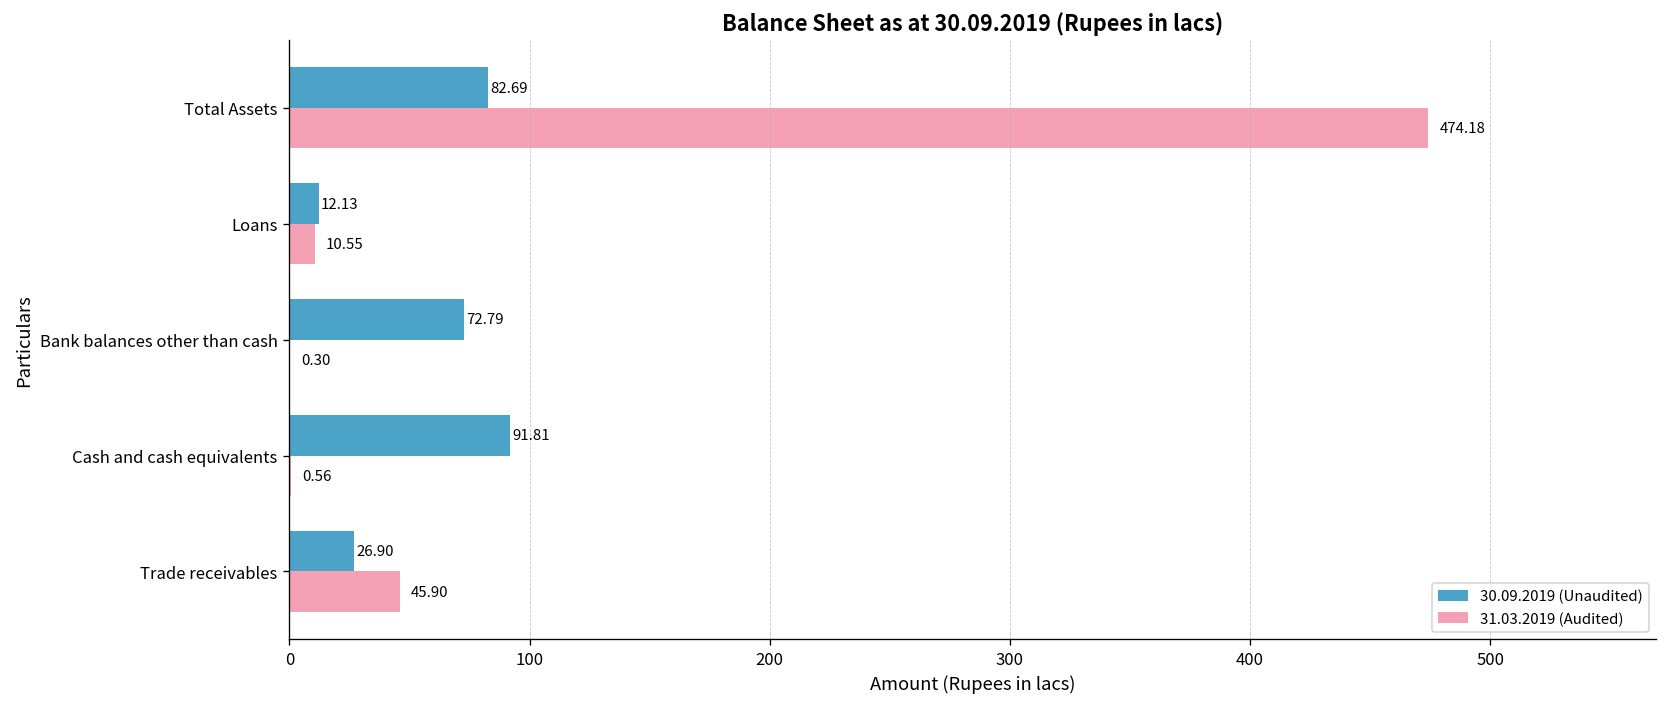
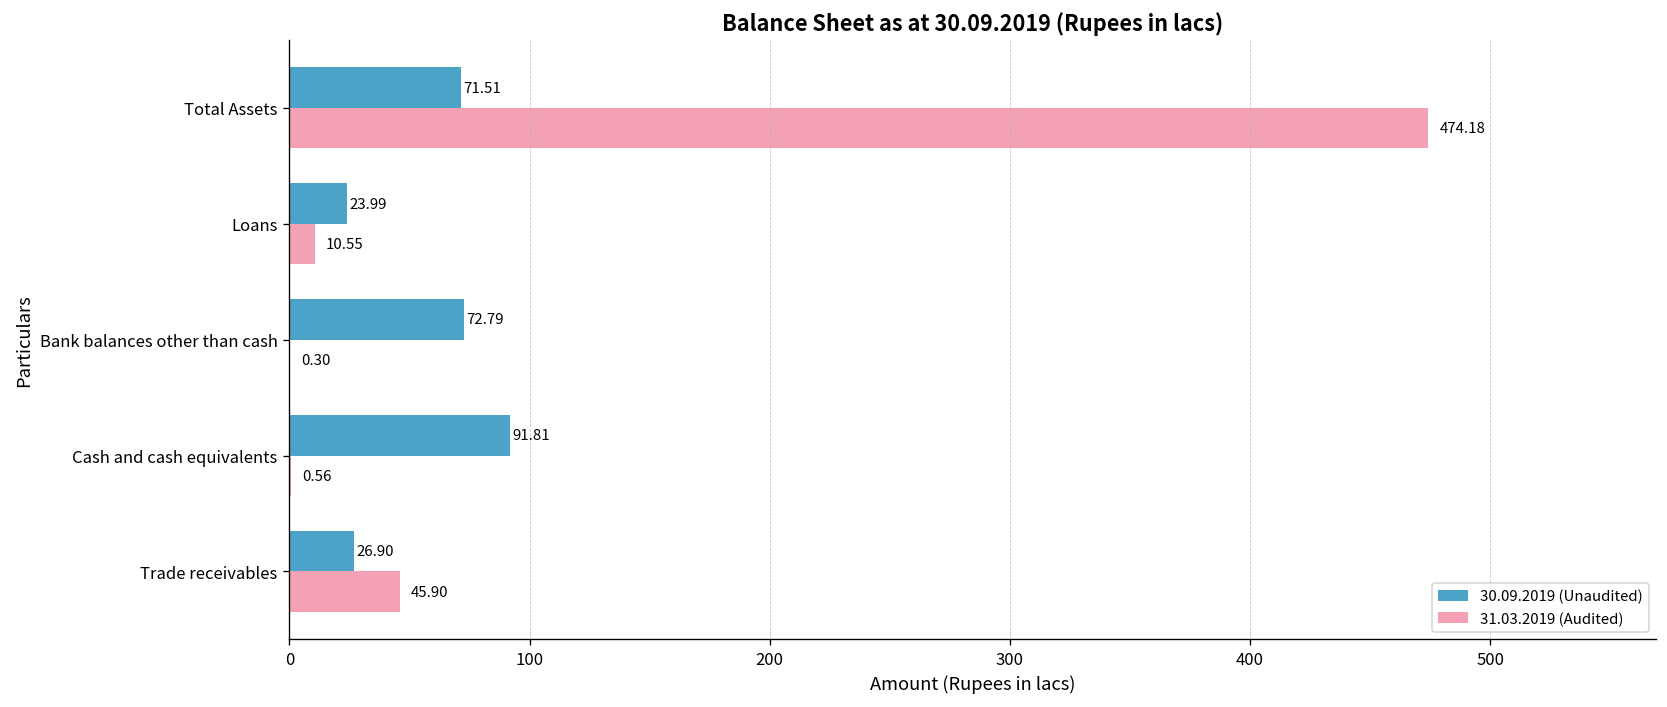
  {
    "30.09.2019 (Unaudited)": {
-     "Total Assets": 82.69,
-     "Loans": 12.13,
+     "Total Assets": 71.51,
+     "Loans": 23.99,
      "Bank balances other than cash": 72.79,
      "Cash and cash equivalents": 91.81,
      "Trade receivables": 26.90
    },
    "31.03.2019 (Audited)": {
      "Total Assets": 474.18,
      "Loans": 10.55,
      "Bank balances other than cash": 0.30,
      "Cash and cash equivalents": 0.56,
      "Trade receivables": 45.90
    }
  }
